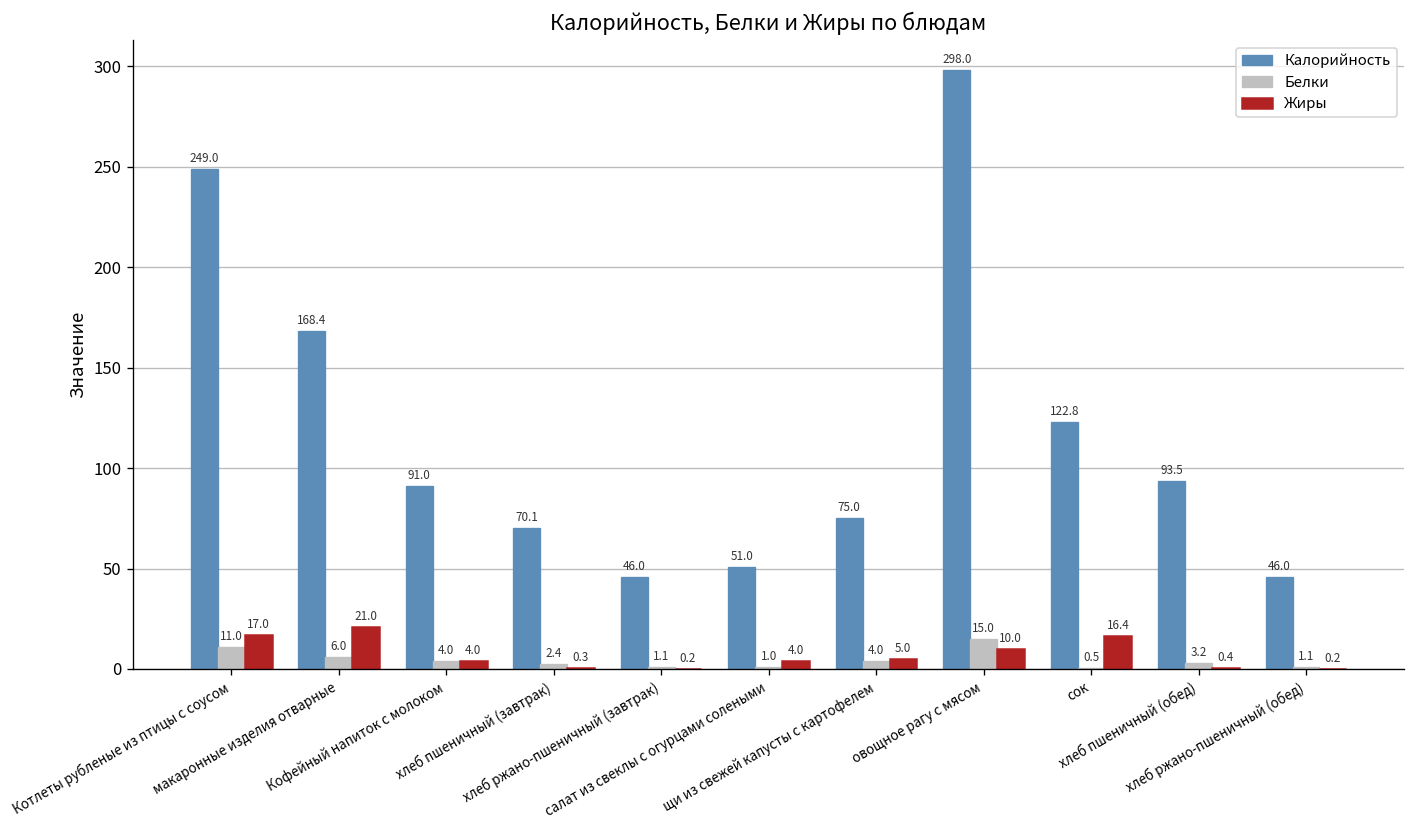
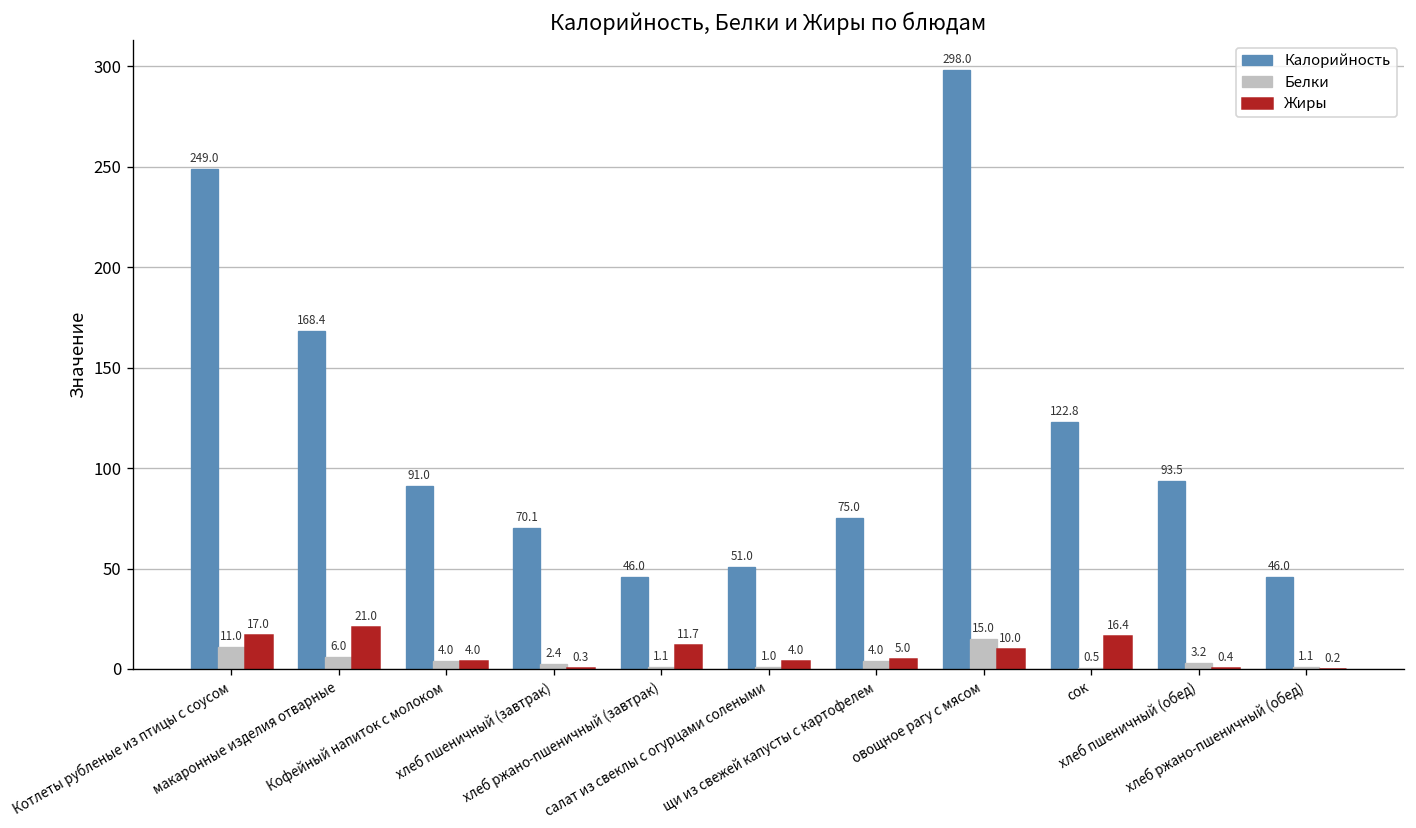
  {
    "Калорийность": {
      "Котлеты рубленые из птицы с соусом": 249.0,
      "макаронные изделия отварные": 168.4,
      "Кофейный напиток с молоком": 91.0,
      "хлеб пшеничный (завтрак)": 70.1,
      "хлеб ржано-пшеничный (завтрак)": 46.0,
      "салат из свеклы с огурцами солеными": 51.0,
      "щи из свежей капусты с картофелем": 75.0,
      "овощное рагу с мясом": 298.0,
      "сок": 122.8,
      "хлеб пшеничный (обед)": 93.5,
      "хлеб ржано-пшеничный (обед)": 46.0
    },
    "Белки": {
      "Котлеты рубленые из птицы с соусом": 11.0,
      "макаронные изделия отварные": 6.0,
      "Кофейный напиток с молоком": 4.0,
      "хлеб пшеничный (завтрак)": 2.4,
      "хлеб ржано-пшеничный (завтрак)": 1.1,
      "салат из свеклы с огурцами солеными": 1.0,
      "щи из свежей капусты с картофелем": 4.0,
      "овощное рагу с мясом": 15.0,
      "сок": 0.5,
      "хлеб пшеничный (обед)": 3.2,
      "хлеб ржано-пшеничный (обед)": 1.1
    },
    "Жиры": {
      "Котлеты рубленые из птицы с соусом": 17.0,
      "макаронные изделия отварные": 21.0,
      "Кофейный напиток с молоком": 4.0,
      "хлеб пшеничный (завтрак)": 0.3,
-     "хлеб ржано-пшеничный (завтрак)": 0.2,
+     "хлеб ржано-пшеничный (завтрак)": 11.7,
      "салат из свеклы с огурцами солеными": 4.0,
      "щи из свежей капусты с картофелем": 5.0,
      "овощное рагу с мясом": 10.0,
      "сок": 16.4,
      "хлеб пшеничный (обед)": 0.4,
      "хлеб ржано-пшеничный (обед)": 0.2
    }
  }
